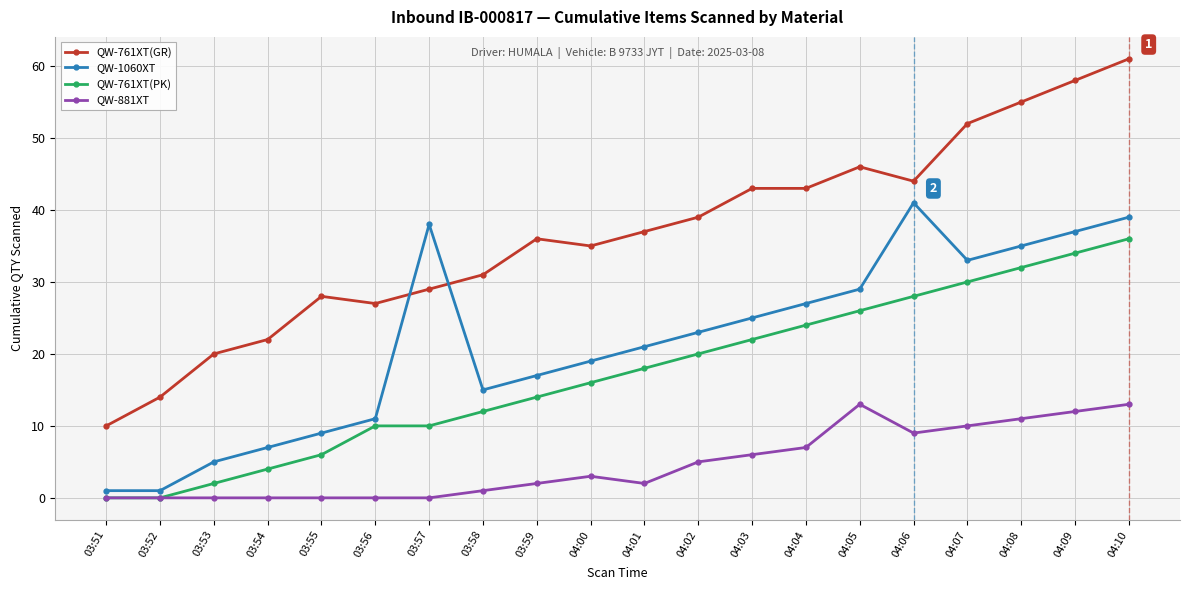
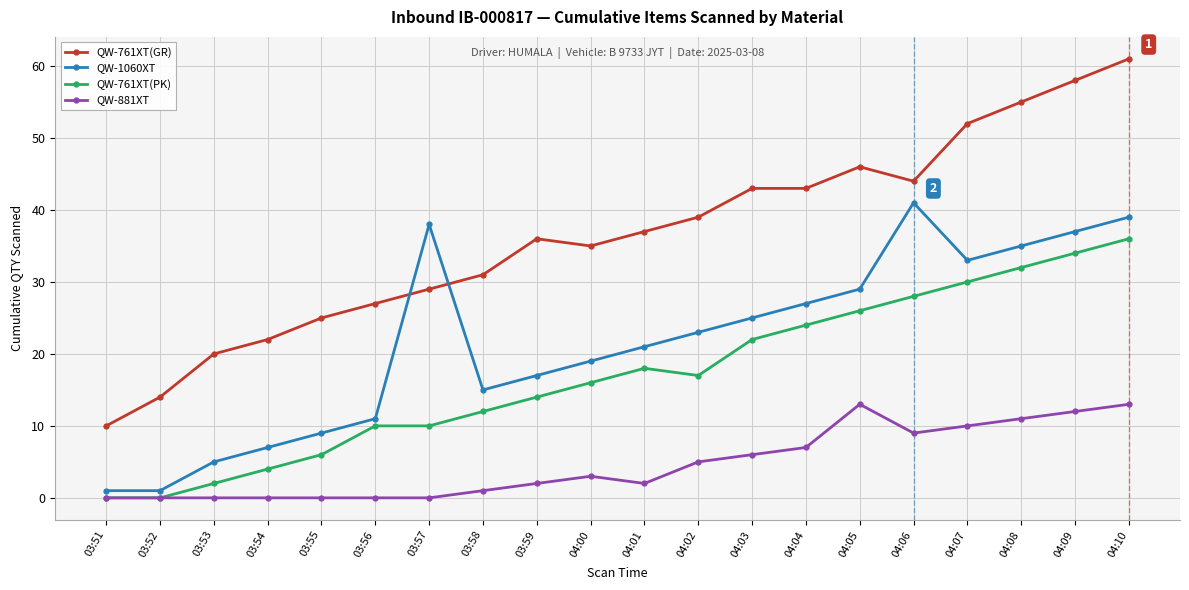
  {
    "QW-761XT(GR)": {
      "03:51": 10,
      "03:52": 14,
      "03:53": 20,
      "03:54": 22,
-     "03:55": 28,
+     "03:55": 25,
      "03:56": 27,
      "03:57": 29,
      "03:58": 31,
      "03:59": 36,
      "04:00": 35,
      "04:01": 37,
      "04:02": 39,
      "04:03": 43,
      "04:04": 43,
      "04:05": 46,
      "04:07": 52,
      "04:08": 55,
      "04:09": 58
    },
    "QW-1060XT": {
      "03:51": 1,
      "03:52": 1,
      "03:53": 5,
      "03:54": 7,
      "03:55": 9,
      "03:56": 11,
      "03:57": 38,
      "03:58": 15,
      "03:59": 17,
      "04:00": 19,
      "04:01": 21,
      "04:02": 23,
      "04:03": 25,
      "04:04": 27,
      "04:05": 29,
      "04:06": 41,
      "04:07": 33,
      "04:08": 35,
      "04:09": 37,
      "04:10": 39
    },
    "QW-761XT(PK)": {
      "03:53": 2,
      "03:54": 4,
      "03:55": 6,
      "03:56": 10,
      "03:57": 10,
      "03:58": 12,
      "03:59": 14,
      "04:00": 16,
      "04:01": 18,
-     "04:02": 20,
+     "04:02": 17,
      "04:03": 22,
      "04:04": 24,
      "04:05": 26,
      "04:06": 28,
      "04:07": 30,
      "04:08": 32,
      "04:09": 34,
      "04:10": 36
    },
    "QW-881XT": {
      "03:53": 0,
      "03:54": 0,
      "03:55": 0,
      "03:56": 0,
      "03:57": 0,
      "03:58": 1,
      "03:59": 2,
      "04:00": 3,
      "04:01": 2,
      "04:02": 5,
      "04:03": 6,
      "04:04": 7,
      "04:05": 13,
      "04:06": 9,
      "04:07": 10,
      "04:08": 11,
      "04:09": 12,
      "04:10": 13
    }
  }
